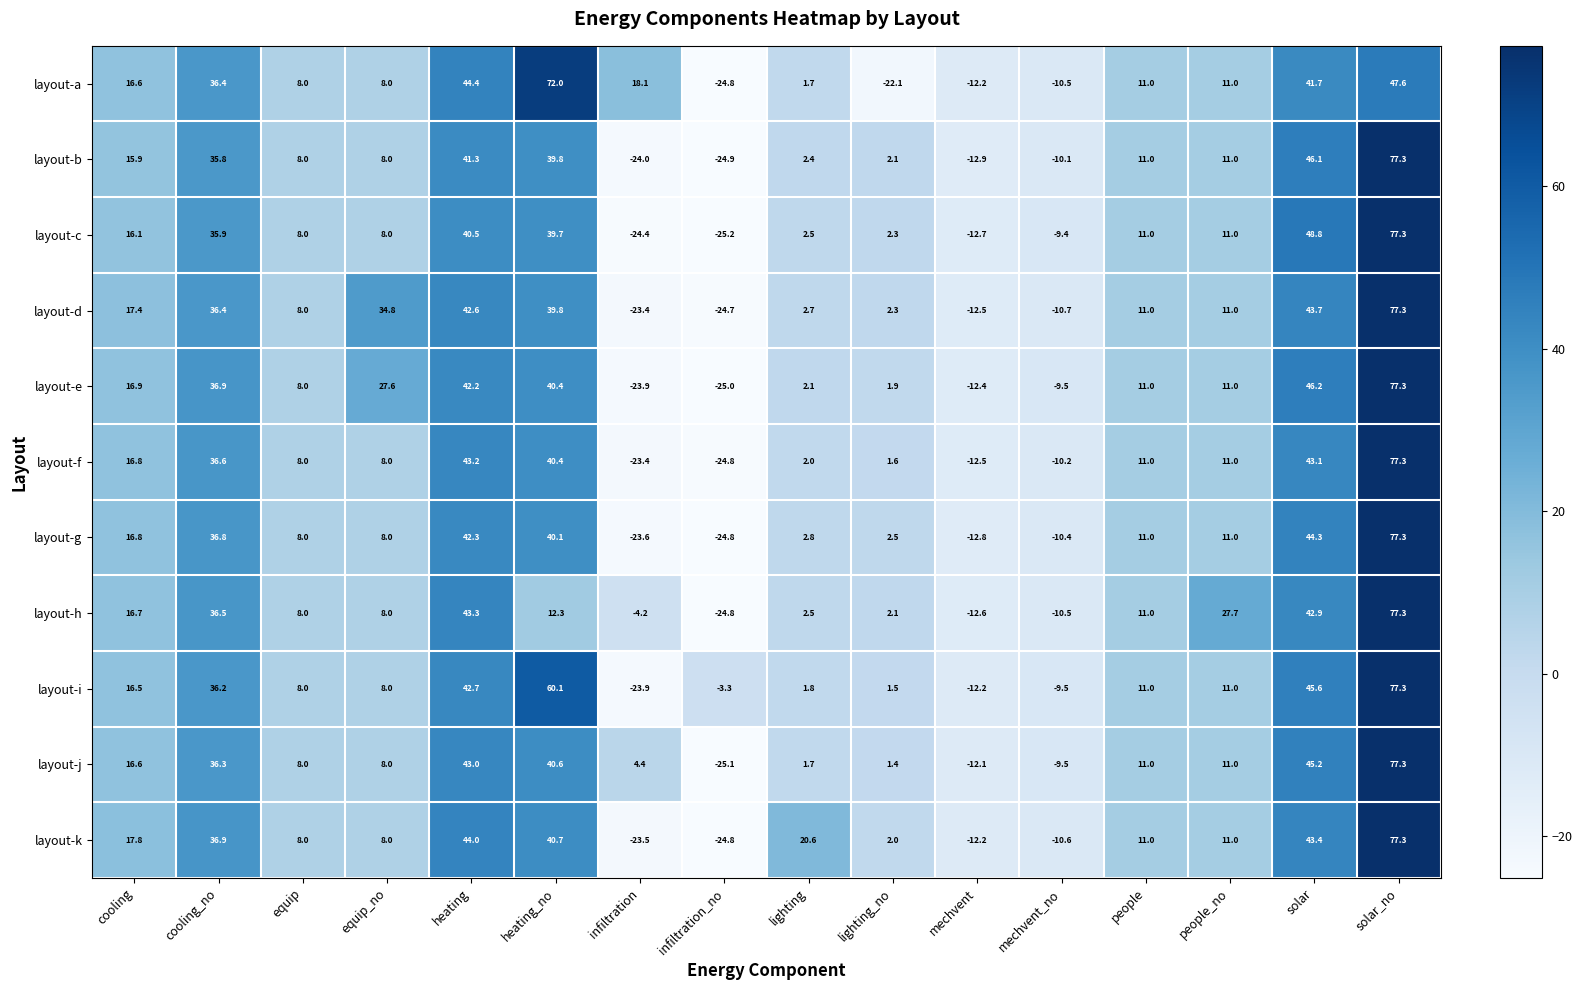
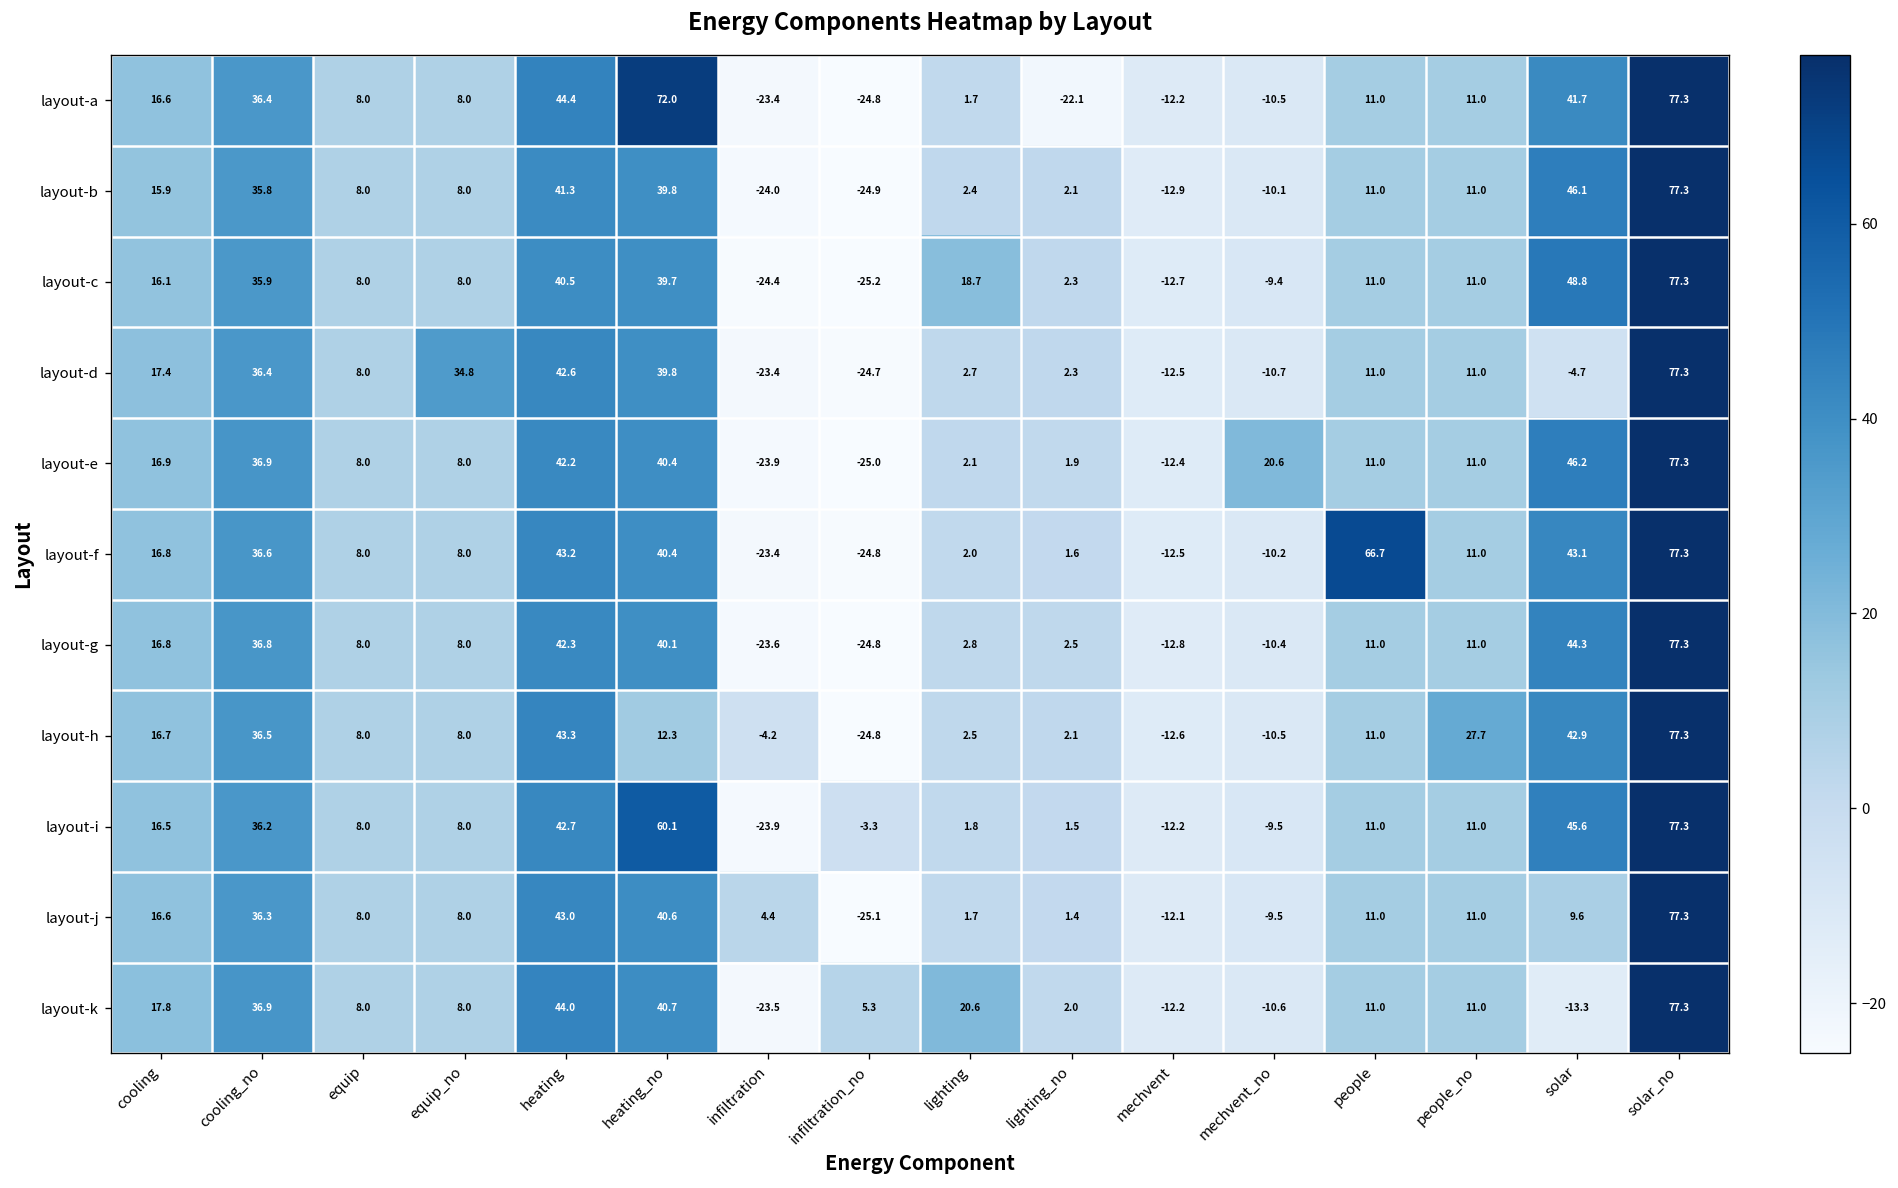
  {
    "layout-a": {
      "cooling": 16.6,
      "cooling_no": 36.4,
      "equip": 8.0,
      "equip_no": 8.0,
      "heating": 44.4,
      "heating_no": 72.0,
-     "infiltration": 18.1,
+     "infiltration": -23.4,
      "infiltration_no": -24.8,
      "lighting": 1.7,
      "lighting_no": -22.1,
      "mechvent": -12.2,
      "mechvent_no": -10.5,
      "people": 11.0,
      "people_no": 11.0,
      "solar": 41.7,
-     "solar_no": 47.6
+     "solar_no": 77.3
    },
    "layout-b": {
      "cooling": 15.9,
      "cooling_no": 35.8,
      "equip": 8.0,
      "equip_no": 8.0,
      "heating": 41.3,
      "heating_no": 39.8,
      "infiltration": -24.0,
      "infiltration_no": -24.9,
      "lighting": 2.4,
      "lighting_no": 2.1,
      "mechvent": -12.9,
      "mechvent_no": -10.1,
      "people": 11.0,
      "people_no": 11.0,
      "solar": 46.1,
      "solar_no": 77.3
    },
    "layout-c": {
      "cooling": 16.1,
      "cooling_no": 35.9,
      "equip": 8.0,
      "equip_no": 8.0,
      "heating": 40.5,
      "heating_no": 39.7,
      "infiltration": -24.4,
      "infiltration_no": -25.2,
-     "lighting": 2.5,
+     "lighting": 18.7,
      "lighting_no": 2.3,
      "mechvent": -12.7,
      "mechvent_no": -9.4,
      "people": 11.0,
      "people_no": 11.0,
      "solar": 48.8,
      "solar_no": 77.3
    },
    "layout-d": {
      "cooling": 17.4,
      "cooling_no": 36.4,
      "equip": 8.0,
      "equip_no": 34.8,
      "heating": 42.6,
      "heating_no": 39.8,
      "infiltration": -23.4,
      "infiltration_no": -24.7,
      "lighting": 2.7,
      "lighting_no": 2.3,
      "mechvent": -12.5,
      "mechvent_no": -10.7,
      "people": 11.0,
      "people_no": 11.0,
-     "solar": 43.7,
+     "solar": -4.7,
      "solar_no": 77.3
    },
    "layout-e": {
      "cooling": 16.9,
      "cooling_no": 36.9,
      "equip": 8.0,
-     "equip_no": 27.6,
+     "equip_no": 8.0,
      "heating": 42.2,
      "heating_no": 40.4,
      "infiltration": -23.9,
      "infiltration_no": -25.0,
      "lighting": 2.1,
      "lighting_no": 1.9,
      "mechvent": -12.4,
-     "mechvent_no": -9.5,
+     "mechvent_no": 20.6,
      "people": 11.0,
      "people_no": 11.0,
      "solar": 46.2,
      "solar_no": 77.3
    },
    "layout-f": {
      "cooling": 16.8,
      "cooling_no": 36.6,
      "equip": 8.0,
      "equip_no": 8.0,
      "heating": 43.2,
      "heating_no": 40.4,
      "infiltration": -23.4,
      "infiltration_no": -24.8,
      "lighting": 2.0,
      "lighting_no": 1.6,
      "mechvent": -12.5,
      "mechvent_no": -10.2,
-     "people": 11.0,
+     "people": 66.7,
      "people_no": 11.0,
      "solar": 43.1,
      "solar_no": 77.3
    },
    "layout-g": {
      "cooling": 16.8,
      "cooling_no": 36.8,
      "equip": 8.0,
      "equip_no": 8.0,
      "heating": 42.3,
      "heating_no": 40.1,
      "infiltration": -23.6,
      "infiltration_no": -24.8,
      "lighting": 2.8,
      "lighting_no": 2.5,
      "mechvent": -12.8,
      "mechvent_no": -10.4,
      "people": 11.0,
      "people_no": 11.0,
      "solar": 44.3,
      "solar_no": 77.3
    },
    "layout-h": {
      "cooling": 16.7,
      "cooling_no": 36.5,
      "equip": 8.0,
      "equip_no": 8.0,
      "heating": 43.3,
      "heating_no": 12.3,
      "infiltration": -4.2,
      "infiltration_no": -24.8,
      "lighting": 2.5,
      "lighting_no": 2.1,
      "mechvent": -12.6,
      "mechvent_no": -10.5,
      "people": 11.0,
      "people_no": 27.7,
      "solar": 42.9,
      "solar_no": 77.3
    },
    "layout-i": {
      "cooling": 16.5,
      "cooling_no": 36.2,
      "equip": 8.0,
      "equip_no": 8.0,
      "heating": 42.7,
      "heating_no": 60.1,
      "infiltration": -23.9,
      "infiltration_no": -3.3,
      "lighting": 1.8,
      "lighting_no": 1.5,
      "mechvent": -12.2,
      "mechvent_no": -9.5,
      "people": 11.0,
      "people_no": 11.0,
      "solar": 45.6,
      "solar_no": 77.3
    },
    "layout-j": {
      "cooling": 16.6,
      "cooling_no": 36.3,
      "equip": 8.0,
      "equip_no": 8.0,
      "heating": 43.0,
      "heating_no": 40.6,
      "infiltration": 4.4,
      "infiltration_no": -25.1,
      "lighting": 1.7,
      "lighting_no": 1.4,
      "mechvent": -12.1,
      "mechvent_no": -9.5,
      "people": 11.0,
      "people_no": 11.0,
-     "solar": 45.2,
+     "solar": 9.6,
      "solar_no": 77.3
    },
    "layout-k": {
      "cooling": 17.8,
      "cooling_no": 36.9,
      "equip": 8.0,
      "equip_no": 8.0,
      "heating": 44.0,
      "heating_no": 40.7,
      "infiltration": -23.5,
-     "infiltration_no": -24.8,
+     "infiltration_no": 5.3,
      "lighting": 20.6,
      "lighting_no": 2.0,
      "mechvent": -12.2,
      "mechvent_no": -10.6,
      "people": 11.0,
      "people_no": 11.0,
-     "solar": 43.4,
+     "solar": -13.3,
      "solar_no": 77.3
    }
  }
